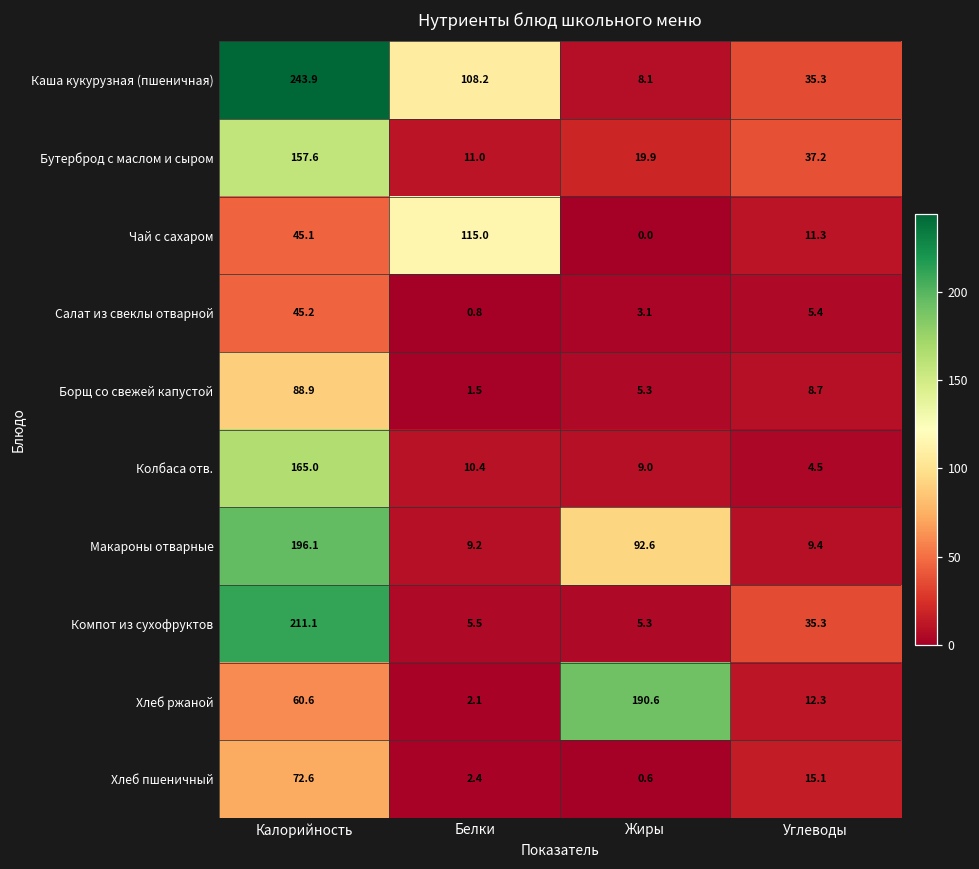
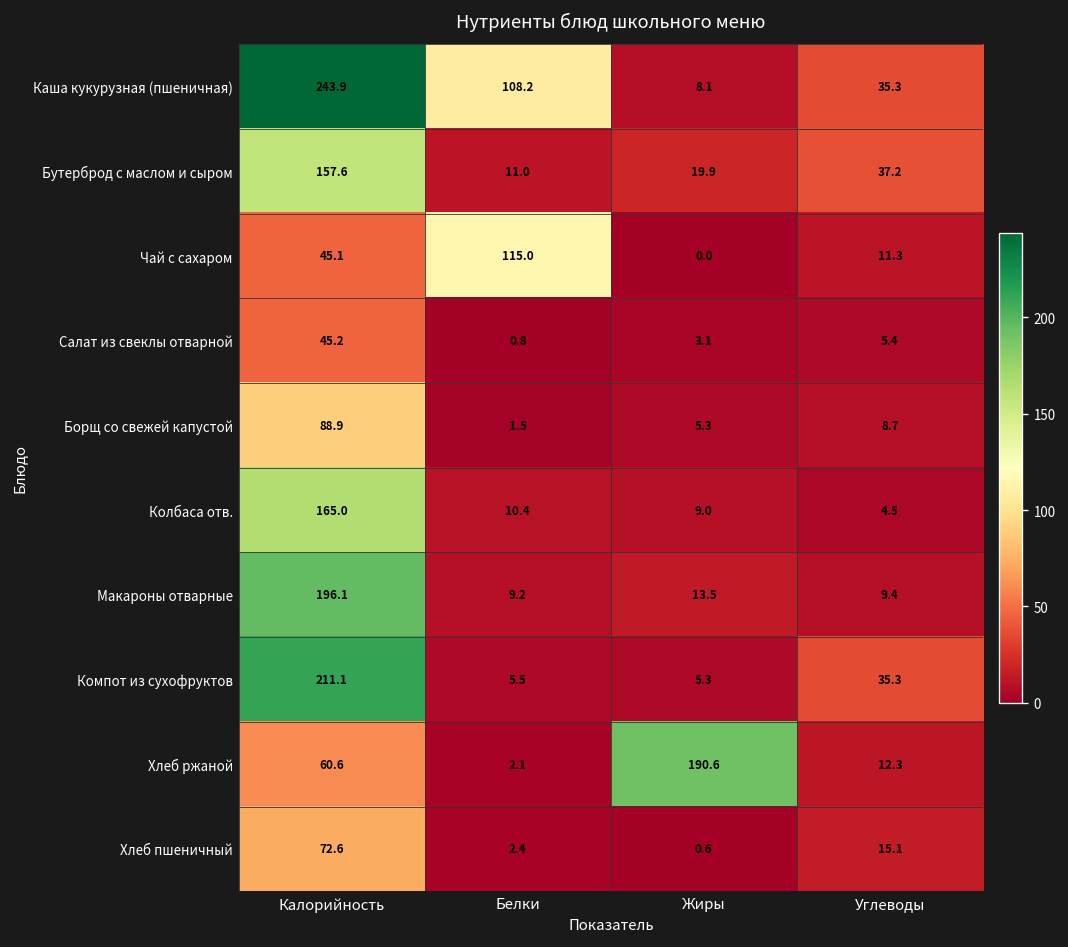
  {
    "Каша кукурузная (пшеничная)": {
      "Калорийность": 243.9,
      "Белки": 108.2,
      "Жиры": 8.1,
      "Углеводы": 35.3
    },
    "Бутерброд с маслом и сыром": {
      "Калорийность": 157.6,
      "Белки": 11.0,
      "Жиры": 19.9,
      "Углеводы": 37.2
    },
    "Чай с сахаром": {
      "Калорийность": 45.1,
      "Белки": 115.0,
      "Жиры": 0.0,
      "Углеводы": 11.3
    },
    "Салат из свеклы отварной": {
      "Калорийность": 45.2,
      "Белки": 0.8,
      "Жиры": 3.1,
      "Углеводы": 5.4
    },
    "Борщ со свежей капустой": {
      "Калорийность": 88.9,
      "Белки": 1.5,
      "Жиры": 5.3,
      "Углеводы": 8.7
    },
    "Колбаса отв.": {
      "Калорийность": 165.0,
      "Белки": 10.4,
      "Жиры": 9.0,
      "Углеводы": 4.5
    },
    "Макароны отварные": {
      "Калорийность": 196.1,
      "Белки": 9.2,
-     "Жиры": 92.6,
+     "Жиры": 13.5,
      "Углеводы": 9.4
    },
    "Компот из сухофруктов": {
      "Калорийность": 211.1,
      "Белки": 5.5,
      "Жиры": 5.3,
      "Углеводы": 35.3
    },
    "Хлеб ржаной": {
      "Калорийность": 60.6,
      "Белки": 2.1,
      "Жиры": 190.6,
      "Углеводы": 12.3
    },
    "Хлеб пшеничный": {
      "Калорийность": 72.6,
      "Белки": 2.4,
      "Жиры": 0.6,
      "Углеводы": 15.1
    }
  }
